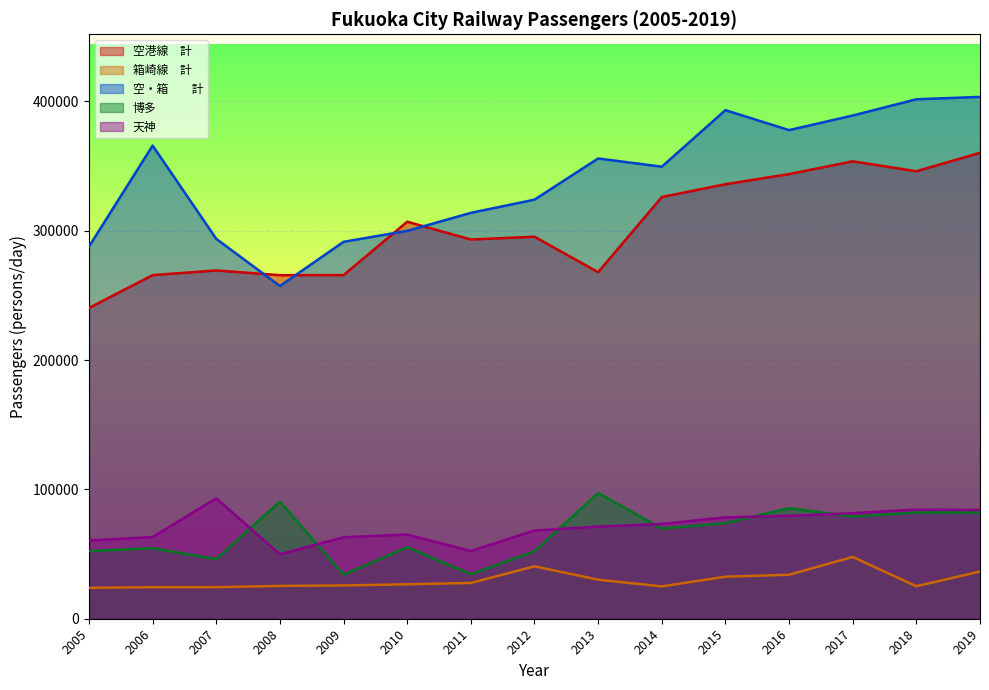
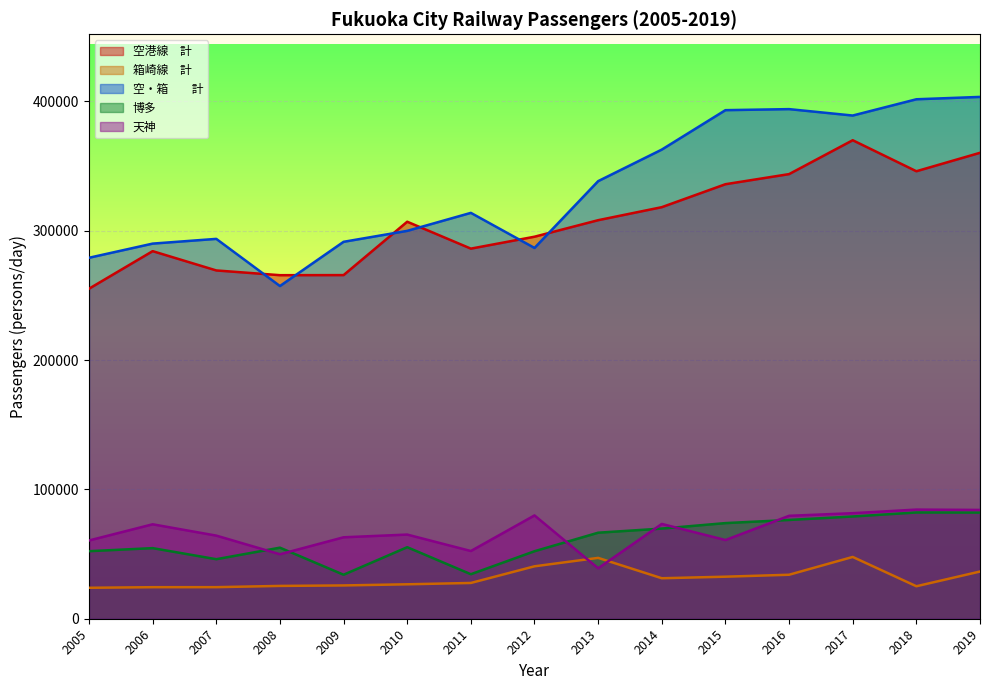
  {
    "空港線 計": {
-     "2005": 240000,
-     "2006": 266000,
+     "2005": 255000,
+     "2006": 284000,
      "2007": 269000,
      "2008": 266000,
      "2009": 266000,
      "2010": 307000,
-     "2011": 293000,
+     "2011": 286000,
      "2012": 295000,
-     "2013": 268000,
-     "2014": 326000,
+     "2013": 308000,
+     "2014": 318000,
      "2015": 336000,
      "2016": 344000,
-     "2017": 354000,
+     "2017": 370000,
      "2018": 346000,
      "2019": 360000
    },
    "箱崎線 計": {
      "2005": 24000,
      "2006": 24000,
      "2007": 24000,
      "2008": 25000,
      "2009": 26000,
      "2010": 27000,
      "2011": 28000,
      "2012": 41000,
-     "2013": 30000,
-     "2014": 25000,
+     "2013": 47000,
+     "2014": 31000,
      "2015": 33000,
      "2016": 34000,
      "2017": 48000,
      "2018": 25000,
      "2019": 36000
    },
    "空・箱 計": {
-     "2005": 288000,
-     "2006": 366000,
+     "2005": 279000,
+     "2006": 290000,
      "2007": 294000,
      "2008": 257000,
      "2009": 291000,
      "2010": 300000,
      "2011": 314000,
-     "2012": 324000,
-     "2013": 356000,
-     "2014": 350000,
+     "2012": 287000,
+     "2013": 338000,
+     "2014": 363000,
      "2015": 393000,
-     "2016": 378000,
+     "2016": 394000,
      "2017": 389000,
      "2018": 402000,
      "2019": 403000
    },
    "博多": {
      "2005": 52000,
      "2006": 55000,
      "2007": 46000,
-     "2008": 91000,
+     "2008": 55000,
      "2009": 34000,
      "2010": 55000,
      "2011": 34000,
      "2012": 52000,
-     "2013": 97000,
+     "2013": 67000,
      "2014": 70000,
      "2015": 74000,
-     "2016": 86000,
+     "2016": 76000,
      "2017": 79000,
      "2018": 82000,
      "2019": 82000
    },
    "天神": {
      "2005": 60000,
-     "2006": 63000,
-     "2007": 93000,
+     "2006": 73000,
+     "2007": 64000,
      "2008": 50000,
      "2009": 63000,
      "2010": 65000,
      "2011": 52000,
-     "2012": 68000,
-     "2013": 71000,
+     "2012": 80000,
+     "2013": 39000,
      "2014": 73000,
-     "2015": 78000,
+     "2015": 61000,
      "2016": 80000,
      "2017": 82000,
      "2018": 84000,
      "2019": 84000
    }
  }
